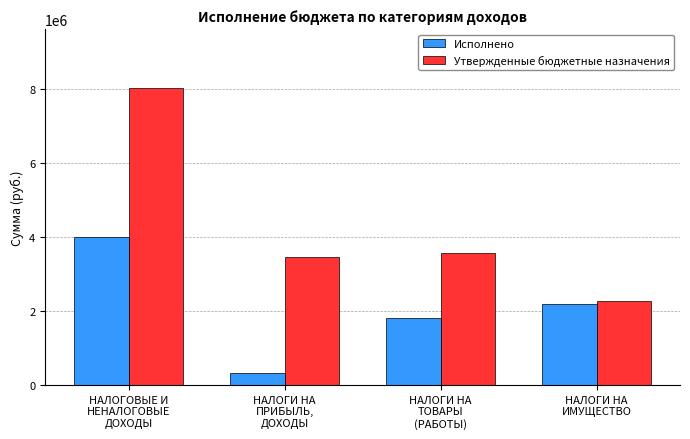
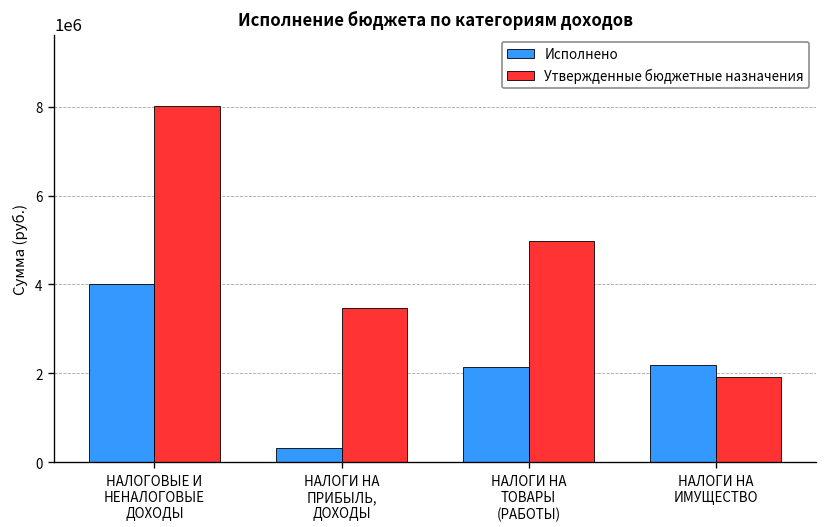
  {
    "Исполнено": {
      "НАЛОГОВЫЕ И НЕНАЛОГОВЫЕ ДОХОДЫ": 4000000,
      "НАЛОГИ НА ПРИБЫЛЬ, ДОХОДЫ": 300000,
-     "НАЛОГИ НА ТОВАРЫ (РАБОТЫ)": 1800000,
+     "НАЛОГИ НА ТОВАРЫ (РАБОТЫ)": 2100000,
      "НАЛОГИ НА ИМУЩЕСТВО": 2200000
    },
    "Утвержденные бюджетные назначения": {
      "НАЛОГОВЫЕ И НЕНАЛОГОВЫЕ ДОХОДЫ": 8000000,
      "НАЛОГИ НА ПРИБЫЛЬ, ДОХОДЫ": 3500000,
-     "НАЛОГИ НА ТОВАРЫ (РАБОТЫ)": 3600000,
-     "НАЛОГИ НА ИМУЩЕСТВО": 2300000
+     "НАЛОГИ НА ТОВАРЫ (РАБОТЫ)": 5000000,
+     "НАЛОГИ НА ИМУЩЕСТВО": 1900000
    }
  }
